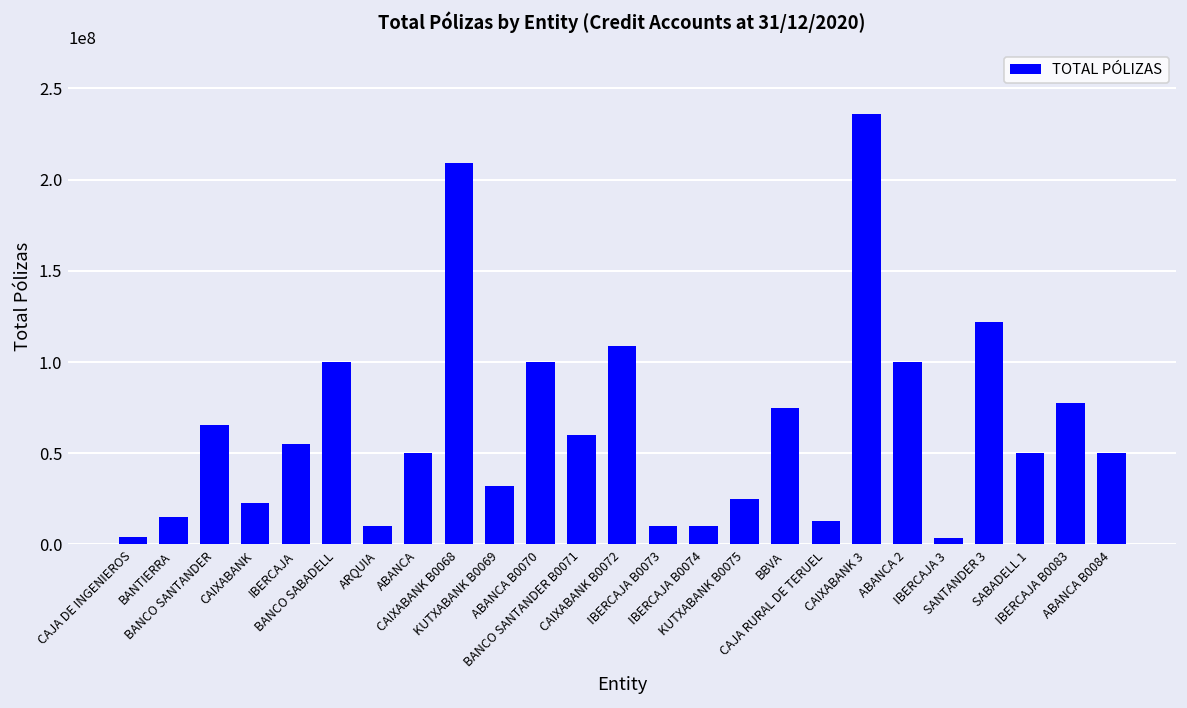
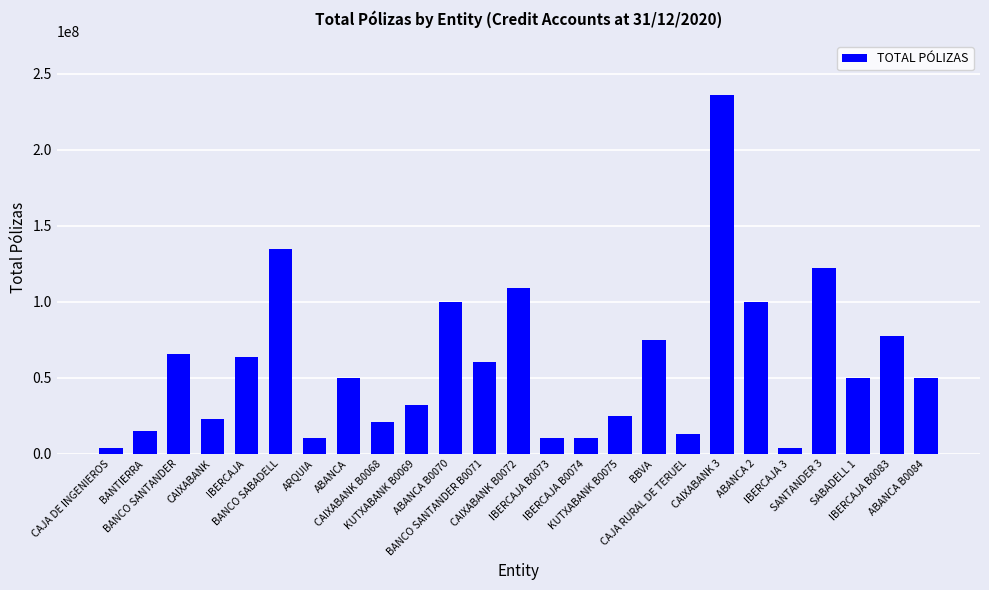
  {
    "CAJA DE INGENIEROS": 4000000,
    "BANTIERRA": 15000000,
    "BANCO SANTANDER": 65000000,
    "CAIXABANK": 23000000,
-   "IBERCAJA": 55000000,
-   "BANCO SABADELL": 100000000,
+   "IBERCAJA": 63000000,
+   "BANCO SABADELL": 134000000,
    "ARQUIA": 10000000,
    "ABANCA": 50000000,
-   "CAIXABANK B0068": 209000000,
+   "CAIXABANK B0068": 21000000,
    "KUTXABANK B0069": 32000000,
    "ABANCA B0070": 100000000,
    "BANCO SANTANDER B0071": 60000000,
    "CAIXABANK B0072": 109000000,
    "IBERCAJA B0073": 10000000,
    "IBERCAJA B0074": 10000000,
    "KUTXABANK B0075": 25000000,
    "BBVA": 75000000,
    "CAJA RURAL DE TERUEL": 13000000,
    "CAIXABANK 3": 236000000,
    "ABANCA 2": 100000000,
    "IBERCAJA 3": 4000000,
    "SANTANDER 3": 122000000,
    "SABADELL 1": 50000000,
    "IBERCAJA B0083": 77000000,
    "ABANCA B0084": 50000000
  }
